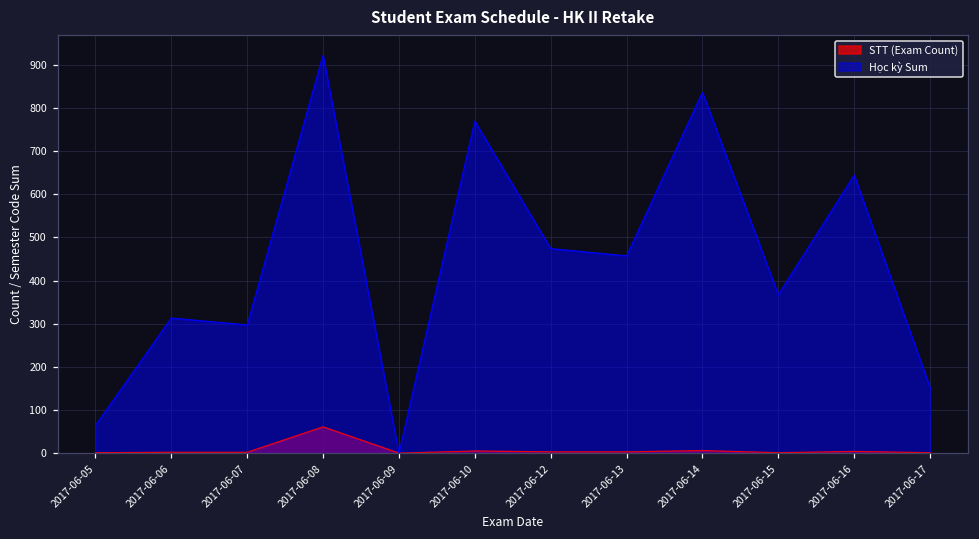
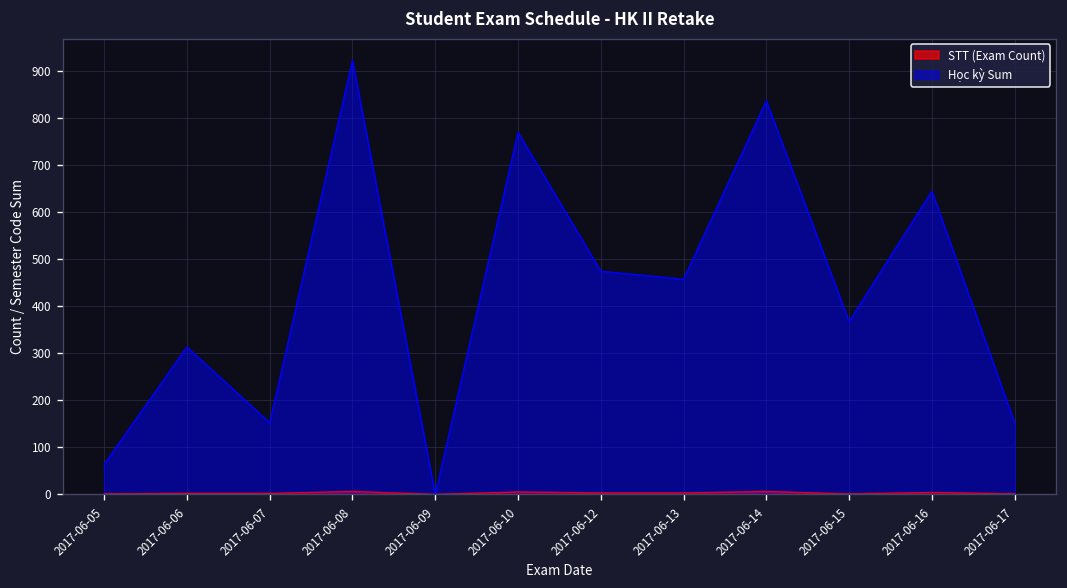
  {
    "STT (Exam Count)": {
      "2017-06-05": 0,
      "2017-06-06": 0,
      "2017-06-07": 0,
-     "2017-06-08": 60,
+     "2017-06-08": 10,
      "2017-06-10": 10,
      "2017-06-12": 0,
      "2017-06-13": 0,
      "2017-06-14": 10,
      "2017-06-15": 0,
      "2017-06-16": 0,
      "2017-06-17": 0
    },
    "Học kỳ Sum": {
      "2017-06-05": 60,
      "2017-06-06": 310,
-     "2017-06-07": 300,
+     "2017-06-07": 150,
      "2017-06-08": 920,
      "2017-06-10": 770,
      "2017-06-12": 470,
      "2017-06-13": 460,
      "2017-06-14": 840,
      "2017-06-15": 370,
      "2017-06-16": 640,
      "2017-06-17": 150
    }
  }
